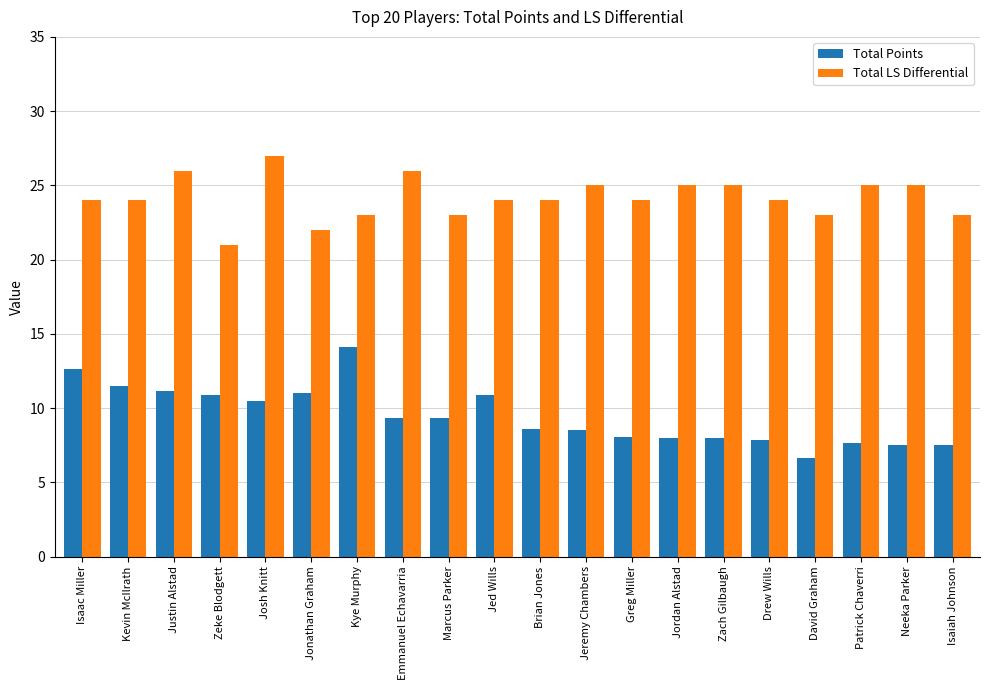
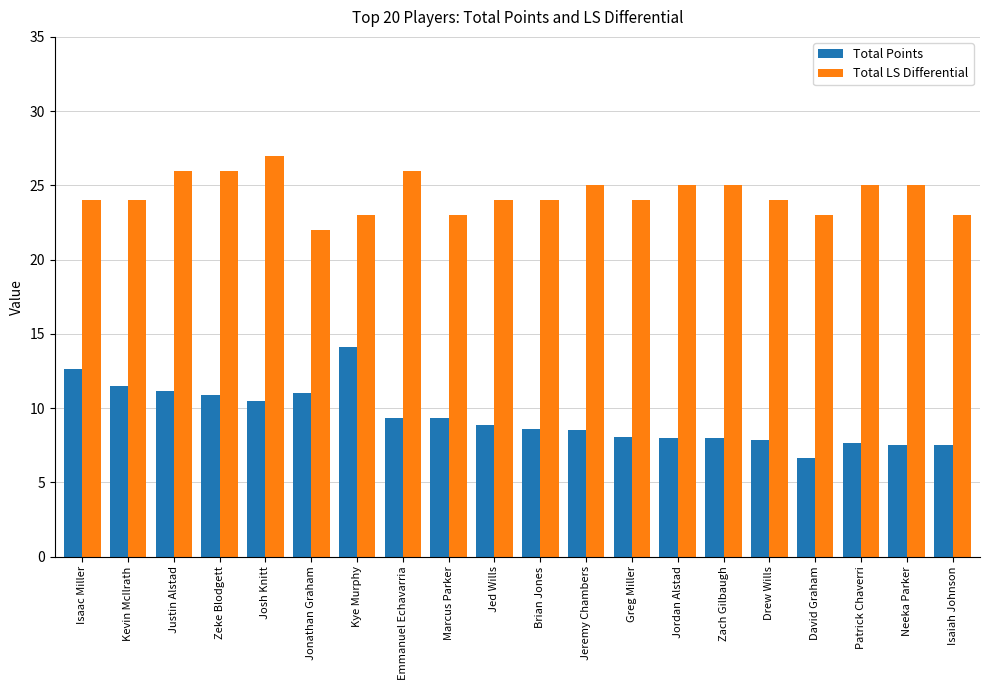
  {
    "Total Points": {
      "Isaac Miller": 12.7,
      "Kevin McIlrath": 11.5,
      "Justin Alstad": 11.2,
      "Zeke Blodgett": 10.9,
      "Josh Knitt": 10.5,
      "Jonathan Graham": 11.0,
      "Kye Murphy": 14.1,
      "Emmanuel Echavarria": 9.3,
      "Marcus Parker": 9.3,
-     "Jed Wills": 10.9,
+     "Jed Wills": 8.8,
      "Brian Jones": 8.6,
      "Jeremy Chambers": 8.5,
      "Greg Miller": 8.1,
      "Jordan Alstad": 8.0,
      "Zach Gilbaugh": 8.0,
      "Drew Wills": 7.8,
      "David Graham": 6.6,
      "Patrick Chaverri": 7.7,
      "Neeka Parker": 7.5,
      "Isaiah Johnson": 7.5
    },
    "Total LS Differential": {
      "Isaac Miller": 24,
      "Kevin McIlrath": 24,
      "Justin Alstad": 26,
-     "Zeke Blodgett": 21,
+     "Zeke Blodgett": 26,
      "Josh Knitt": 27,
      "Jonathan Graham": 22,
      "Kye Murphy": 23,
      "Emmanuel Echavarria": 26,
      "Marcus Parker": 23,
      "Jed Wills": 24,
      "Brian Jones": 24,
      "Jeremy Chambers": 25,
      "Greg Miller": 24,
      "Jordan Alstad": 25,
      "Zach Gilbaugh": 25,
      "Drew Wills": 24,
      "David Graham": 23,
      "Patrick Chaverri": 25,
      "Neeka Parker": 25,
      "Isaiah Johnson": 23
    }
  }
